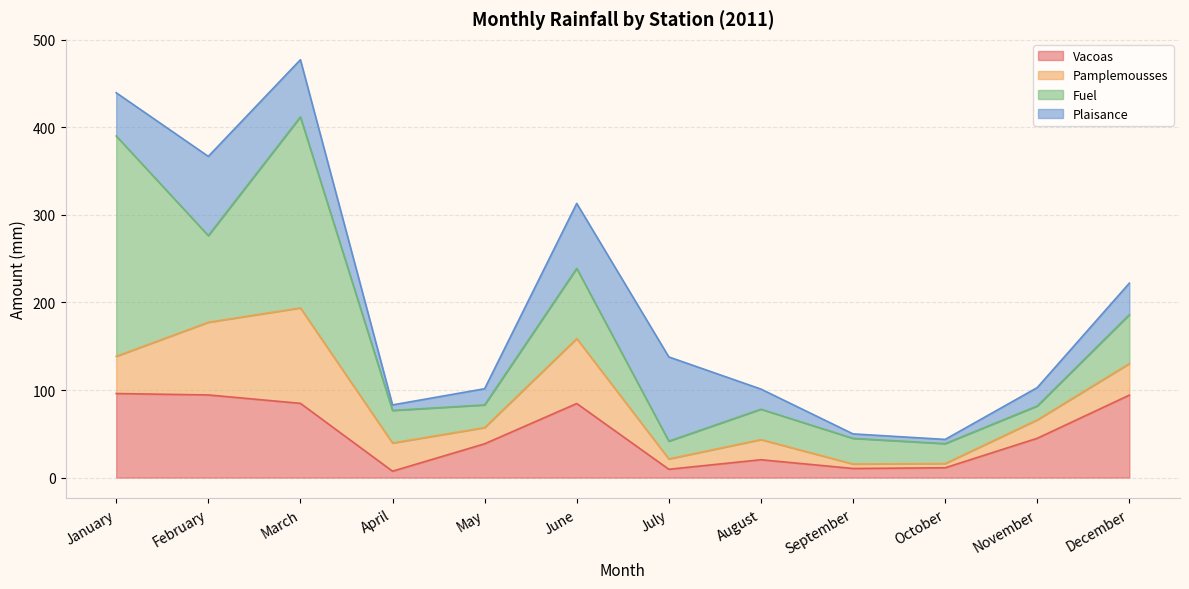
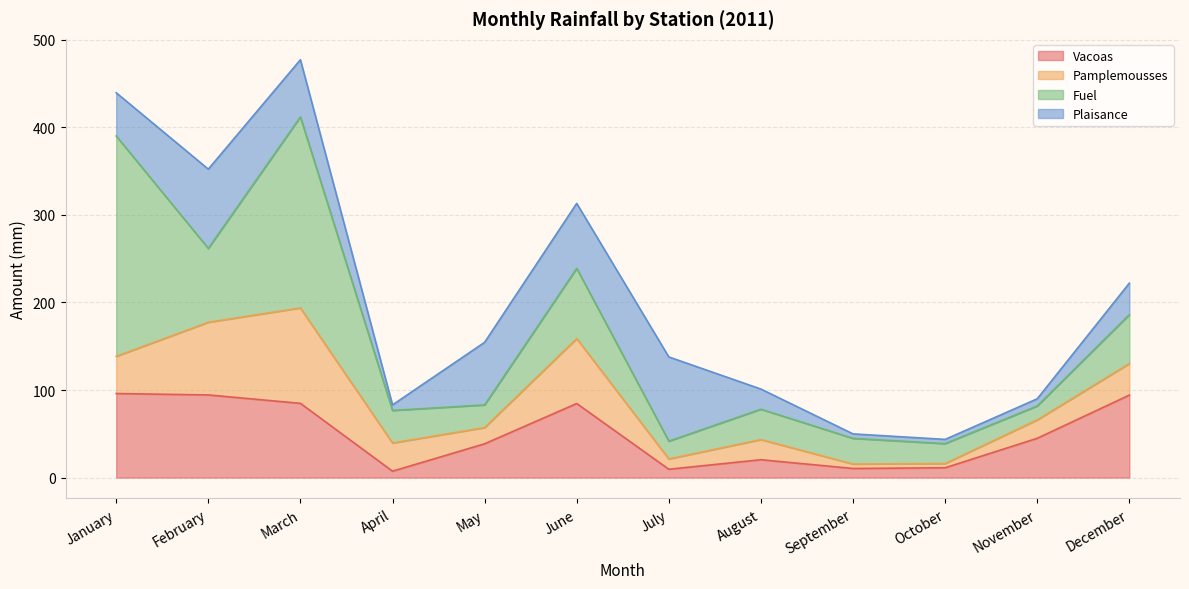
  {
    "Fuel": {
      "January": 250,
-     "February": 100,
+     "February": 80,
      "March": 220,
      "April": 40,
      "May": 30,
      "June": 80,
      "July": 20,
      "August": 30,
      "September": 30,
      "October": 20,
      "November": 20,
      "December": 60
    },
    "Plaisance": {
      "January": 50,
      "February": 90,
      "March": 70,
      "April": 10,
-     "May": 20,
+     "May": 70,
      "June": 70,
      "July": 100,
      "August": 20,
      "September": 10,
      "October": 0,
-     "November": 20,
+     "November": 10,
      "December": 40
    }
  }
